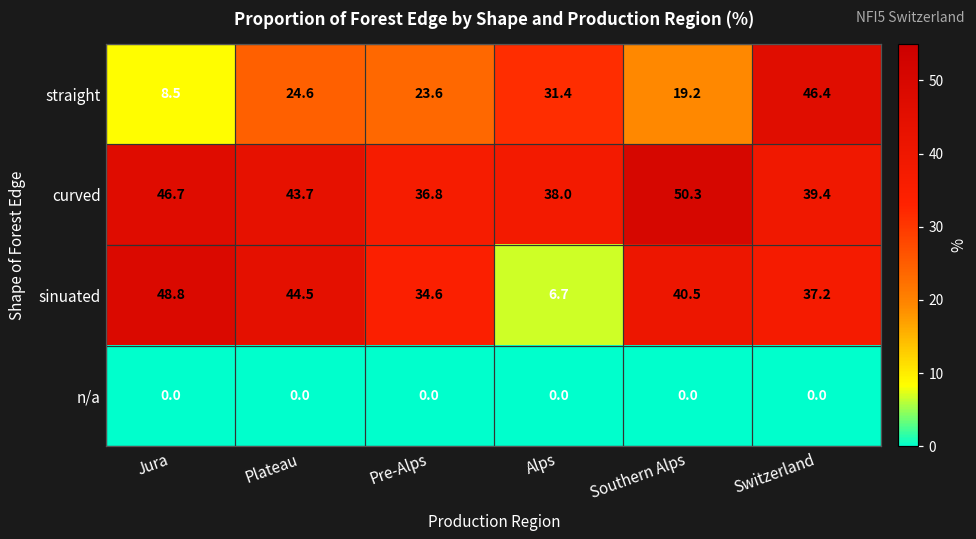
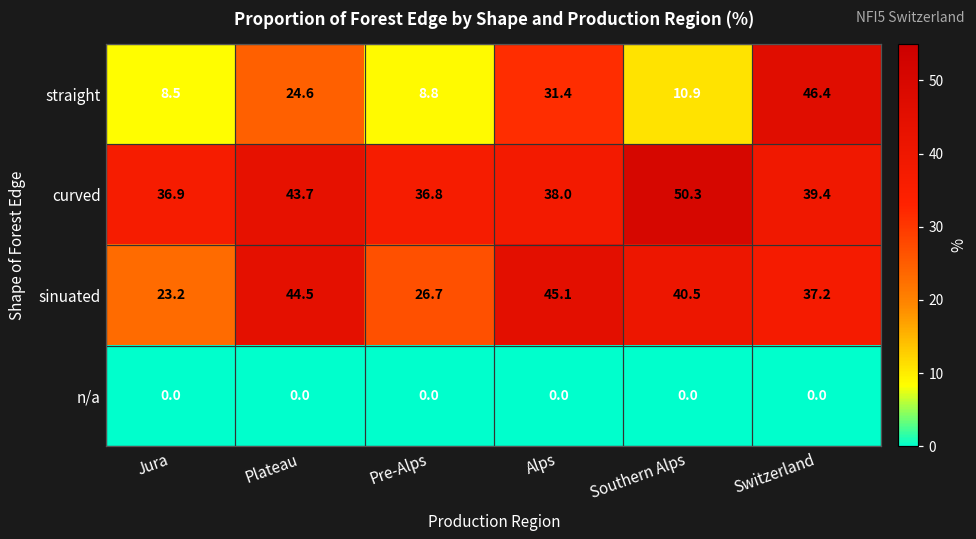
  {
    "straight": {
      "Jura": 8.5,
      "Plateau": 24.6,
-     "Pre-Alps": 23.6,
+     "Pre-Alps": 8.8,
      "Alps": 31.4,
-     "Southern Alps": 19.2,
+     "Southern Alps": 10.9,
      "Switzerland": 46.4
    },
    "curved": {
-     "Jura": 46.7,
+     "Jura": 36.9,
      "Plateau": 43.7,
      "Pre-Alps": 36.8,
      "Alps": 38.0,
      "Southern Alps": 50.3,
      "Switzerland": 39.4
    },
    "sinuated": {
-     "Jura": 48.8,
+     "Jura": 23.2,
      "Plateau": 44.5,
-     "Pre-Alps": 34.6,
-     "Alps": 6.7,
+     "Pre-Alps": 26.7,
+     "Alps": 45.1,
      "Southern Alps": 40.5,
      "Switzerland": 37.2
    },
    "n/a": {
      "Jura": 0.0,
      "Plateau": 0.0,
      "Pre-Alps": 0.0,
      "Alps": 0.0,
      "Southern Alps": 0.0,
      "Switzerland": 0.0
    }
  }
